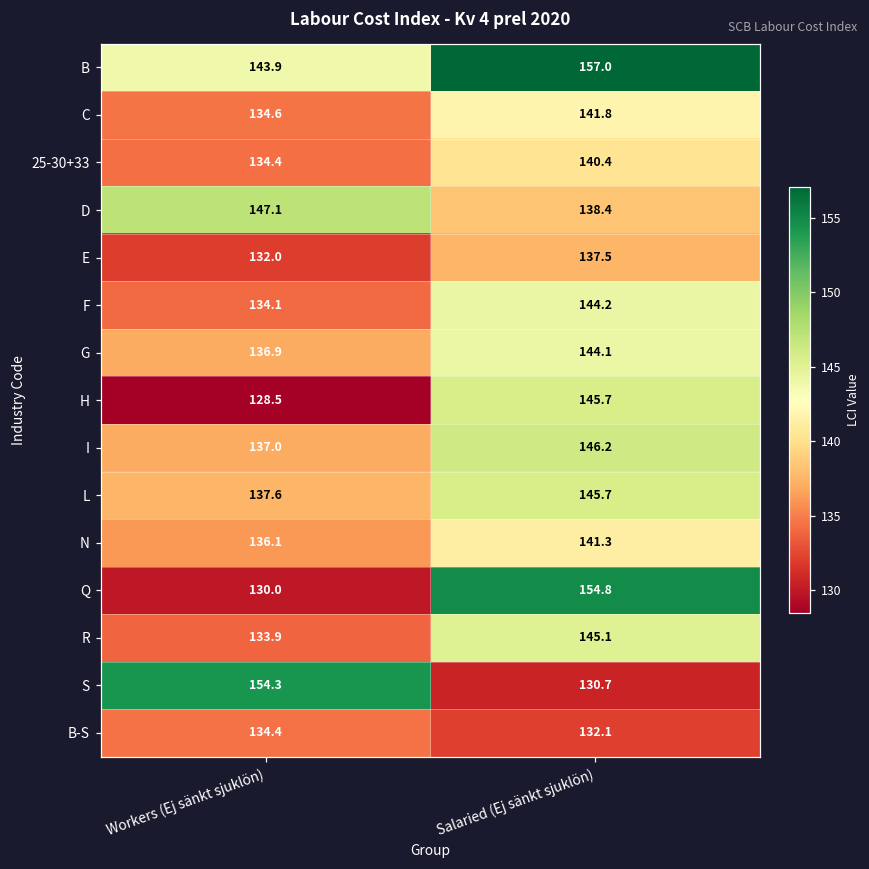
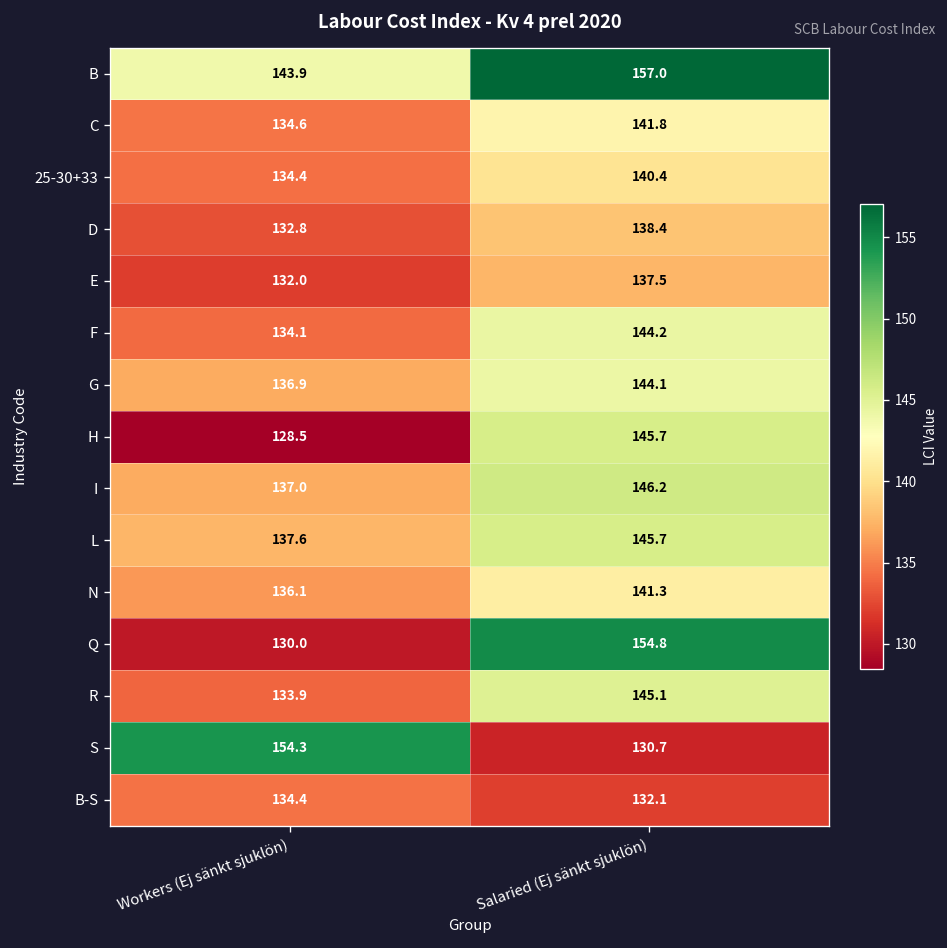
  {
    "B": {
      "Workers (Ej sänkt sjuklön)": 143.9,
      "Salaried (Ej sänkt sjuklön)": 157.0
    },
    "C": {
      "Workers (Ej sänkt sjuklön)": 134.6,
      "Salaried (Ej sänkt sjuklön)": 141.8
    },
    "25-30+33": {
      "Workers (Ej sänkt sjuklön)": 134.4,
      "Salaried (Ej sänkt sjuklön)": 140.4
    },
    "D": {
-     "Workers (Ej sänkt sjuklön)": 147.1,
+     "Workers (Ej sänkt sjuklön)": 132.8,
      "Salaried (Ej sänkt sjuklön)": 138.4
    },
    "E": {
      "Workers (Ej sänkt sjuklön)": 132.0,
      "Salaried (Ej sänkt sjuklön)": 137.5
    },
    "F": {
      "Workers (Ej sänkt sjuklön)": 134.1,
      "Salaried (Ej sänkt sjuklön)": 144.2
    },
    "G": {
      "Workers (Ej sänkt sjuklön)": 136.9,
      "Salaried (Ej sänkt sjuklön)": 144.1
    },
    "H": {
      "Workers (Ej sänkt sjuklön)": 128.5,
      "Salaried (Ej sänkt sjuklön)": 145.7
    },
    "I": {
      "Workers (Ej sänkt sjuklön)": 137.0,
      "Salaried (Ej sänkt sjuklön)": 146.2
    },
    "L": {
      "Workers (Ej sänkt sjuklön)": 137.6,
      "Salaried (Ej sänkt sjuklön)": 145.7
    },
    "N": {
      "Workers (Ej sänkt sjuklön)": 136.1,
      "Salaried (Ej sänkt sjuklön)": 141.3
    },
    "Q": {
      "Workers (Ej sänkt sjuklön)": 130.0,
      "Salaried (Ej sänkt sjuklön)": 154.8
    },
    "R": {
      "Workers (Ej sänkt sjuklön)": 133.9,
      "Salaried (Ej sänkt sjuklön)": 145.1
    },
    "S": {
      "Workers (Ej sänkt sjuklön)": 154.3,
      "Salaried (Ej sänkt sjuklön)": 130.7
    },
    "B-S": {
      "Workers (Ej sänkt sjuklön)": 134.4,
      "Salaried (Ej sänkt sjuklön)": 132.1
    }
  }
